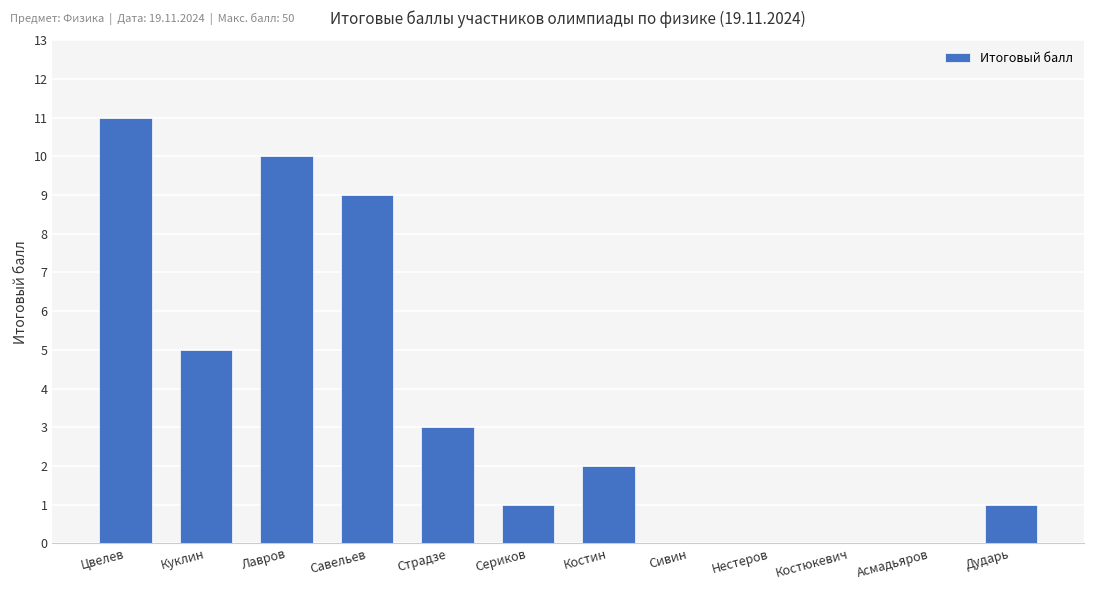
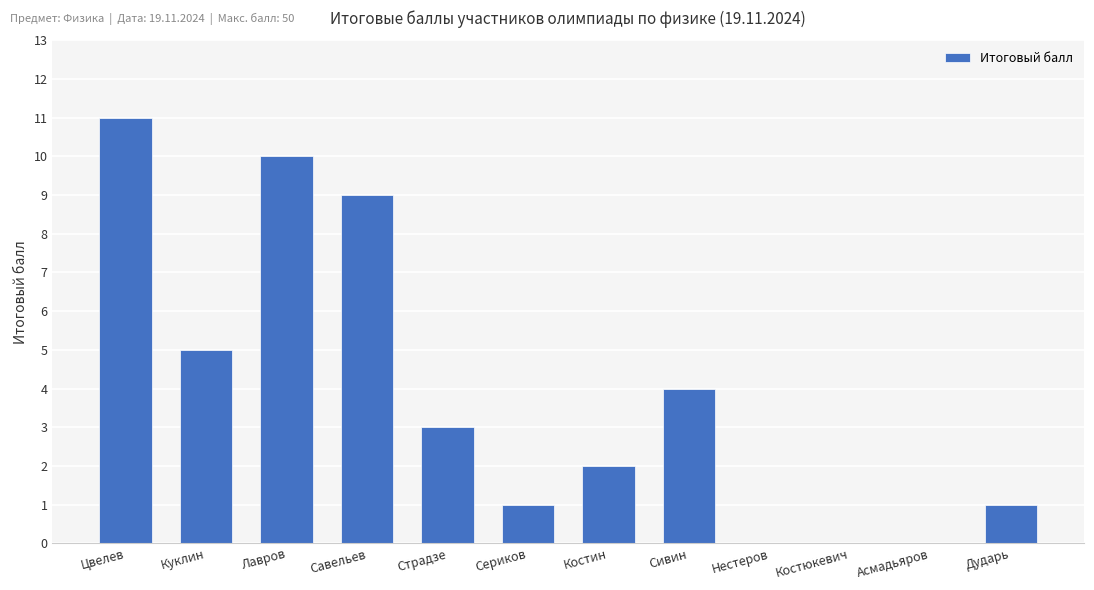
  {
    "Цвелев": 11,
    "Куклин": 5,
    "Лавров": 10,
    "Савельев": 9,
    "Страдзе": 3,
    "Сериков": 1,
    "Костин": 2,
-   "Сивин": 0,
+   "Сивин": 4,
    "Нестеров": 0,
    "Костюкевич": 0,
    "Асмадьяров": 0,
    "Дударь": 1
  }
